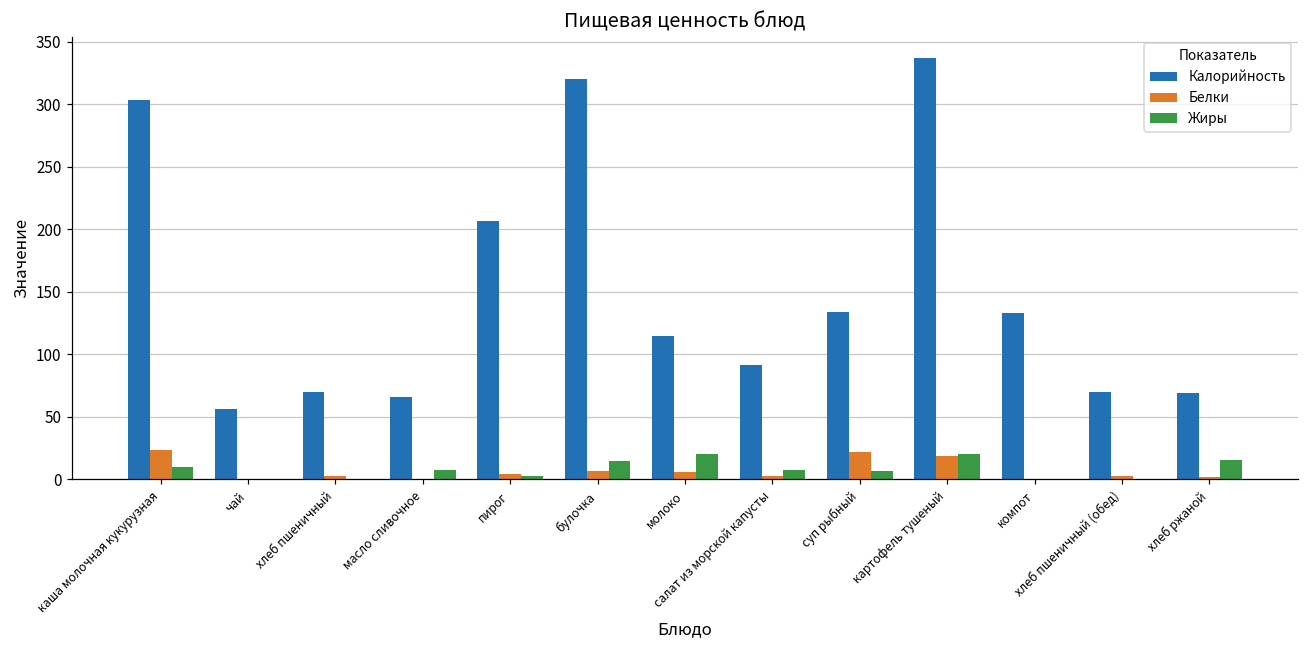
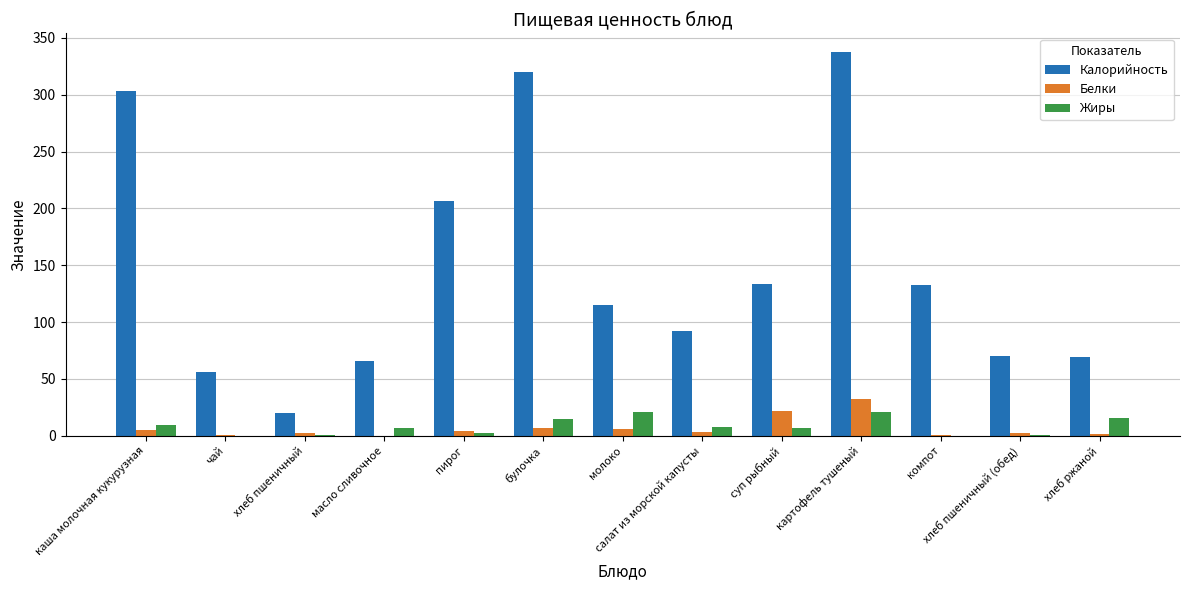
  {
    "Калорийность": {
      "каша молочная кукурузная": 304,
      "чай": 56,
-     "хлеб пшеничный": 70,
+     "хлеб пшеничный": 20,
      "масло сливочное": 66,
      "пирог": 206,
      "булочка": 320,
      "молоко": 115,
      "салат из морской капусты": 92,
      "суп рыбный": 134,
      "картофель тушеный": 337,
      "компот": 133,
      "хлеб пшеничный (обед)": 70,
      "хлеб ржаной": 69
    },
    "Белки": {
-     "каша молочная кукурузная": 24,
+     "каша молочная кукурузная": 5,
      "хлеб пшеничный": 2,
      "пирог": 5,
      "булочка": 7,
      "молоко": 6,
      "салат из морской капусты": 3,
      "суп рыбный": 22,
-     "картофель тушеный": 19,
+     "картофель тушеный": 33,
      "хлеб пшеничный (обед)": 2
    },
    "Жиры": {
      "каша молочная кукурузная": 10,
      "чай": 0,
      "масло сливочное": 7,
      "пирог": 2,
      "булочка": 14,
      "молоко": 21,
      "салат из морской капусты": 8,
      "суп рыбный": 7,
      "картофель тушеный": 21,
      "хлеб ржаной": 16
    }
  }
